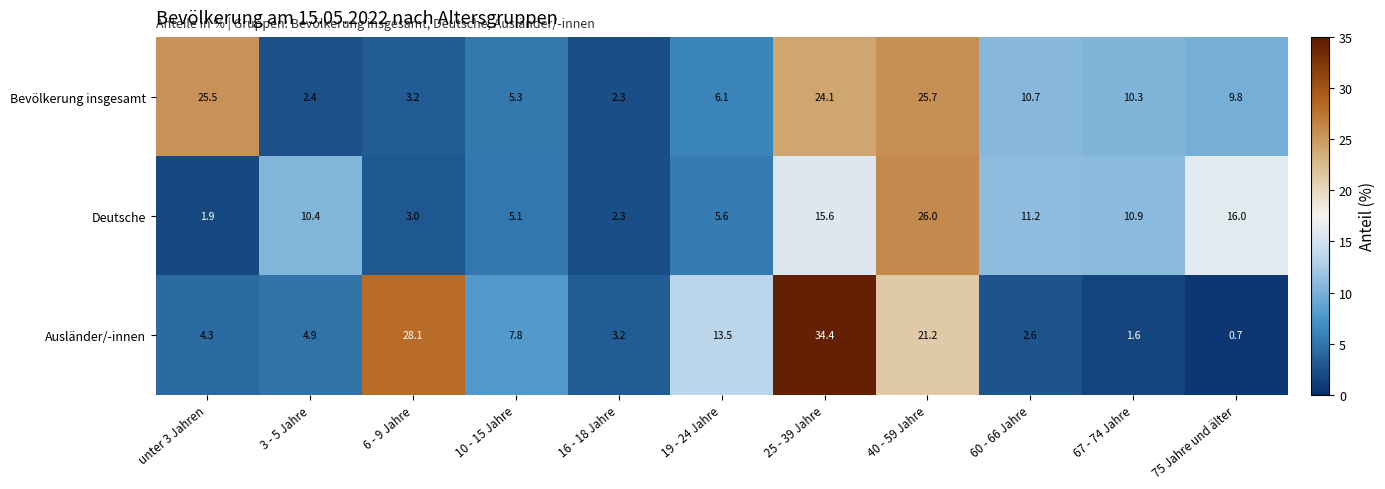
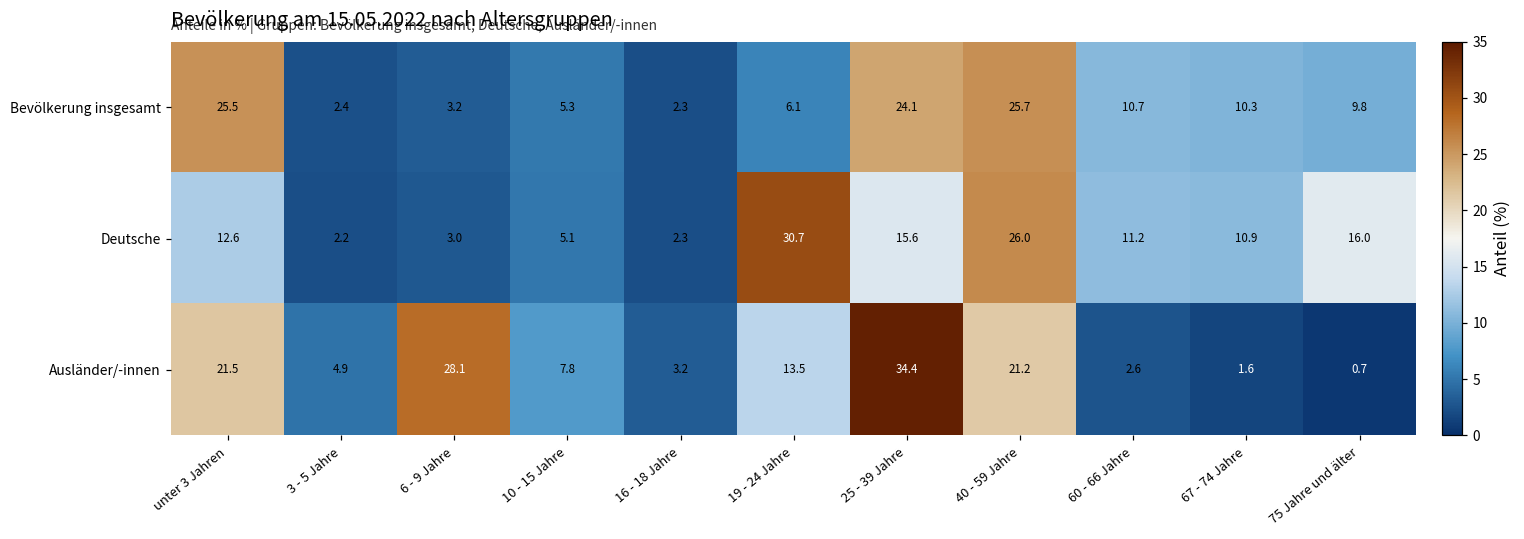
  {
    "Bevölkerung insgesamt": {
      "unter 3 Jahren": 25.5,
      "3 - 5 Jahre": 2.4,
      "6 - 9 Jahre": 3.2,
      "10 - 15 Jahre": 5.3,
      "16 - 18 Jahre": 2.3,
      "19 - 24 Jahre": 6.1,
      "25 - 39 Jahre": 24.1,
      "40 - 59 Jahre": 25.7,
      "60 - 66 Jahre": 10.7,
      "67 - 74 Jahre": 10.3,
      "75 Jahre und älter": 9.8
    },
    "Deutsche": {
-     "unter 3 Jahren": 1.9,
-     "3 - 5 Jahre": 10.4,
+     "unter 3 Jahren": 12.6,
+     "3 - 5 Jahre": 2.2,
      "6 - 9 Jahre": 3.0,
      "10 - 15 Jahre": 5.1,
      "16 - 18 Jahre": 2.3,
-     "19 - 24 Jahre": 5.6,
+     "19 - 24 Jahre": 30.7,
      "25 - 39 Jahre": 15.6,
      "40 - 59 Jahre": 26.0,
      "60 - 66 Jahre": 11.2,
      "67 - 74 Jahre": 10.9,
      "75 Jahre und älter": 16.0
    },
    "Ausländer/-innen": {
-     "unter 3 Jahren": 4.3,
+     "unter 3 Jahren": 21.5,
      "3 - 5 Jahre": 4.9,
      "6 - 9 Jahre": 28.1,
      "10 - 15 Jahre": 7.8,
      "16 - 18 Jahre": 3.2,
      "19 - 24 Jahre": 13.5,
      "25 - 39 Jahre": 34.4,
      "40 - 59 Jahre": 21.2,
      "60 - 66 Jahre": 2.6,
      "67 - 74 Jahre": 1.6,
      "75 Jahre und älter": 0.7
    }
  }
